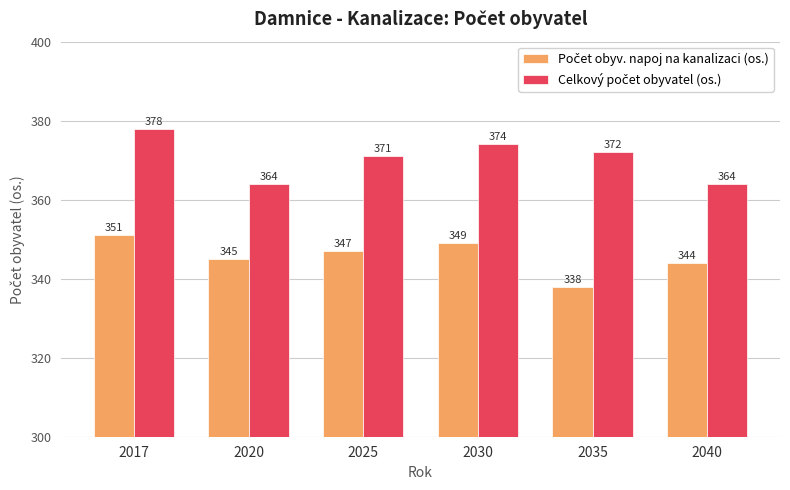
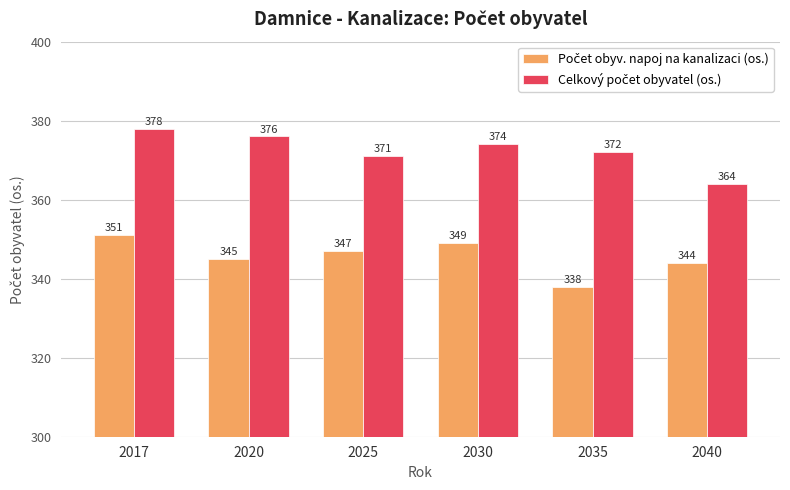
  {
    "Počet obyv. napoj na kanalizaci (os.)": {
      "2017": 351,
      "2020": 345,
      "2025": 347,
      "2030": 349,
      "2035": 338,
      "2040": 344
    },
    "Celkový počet obyvatel (os.)": {
      "2017": 378,
-     "2020": 364,
+     "2020": 376,
      "2025": 371,
      "2030": 374,
      "2035": 372,
      "2040": 364
    }
  }
